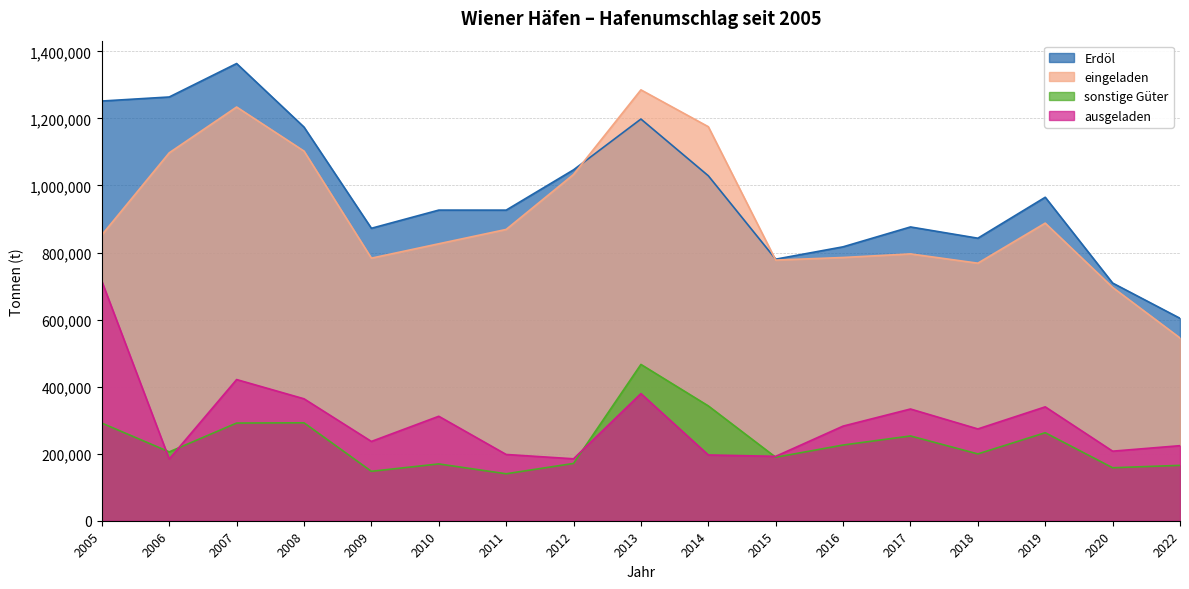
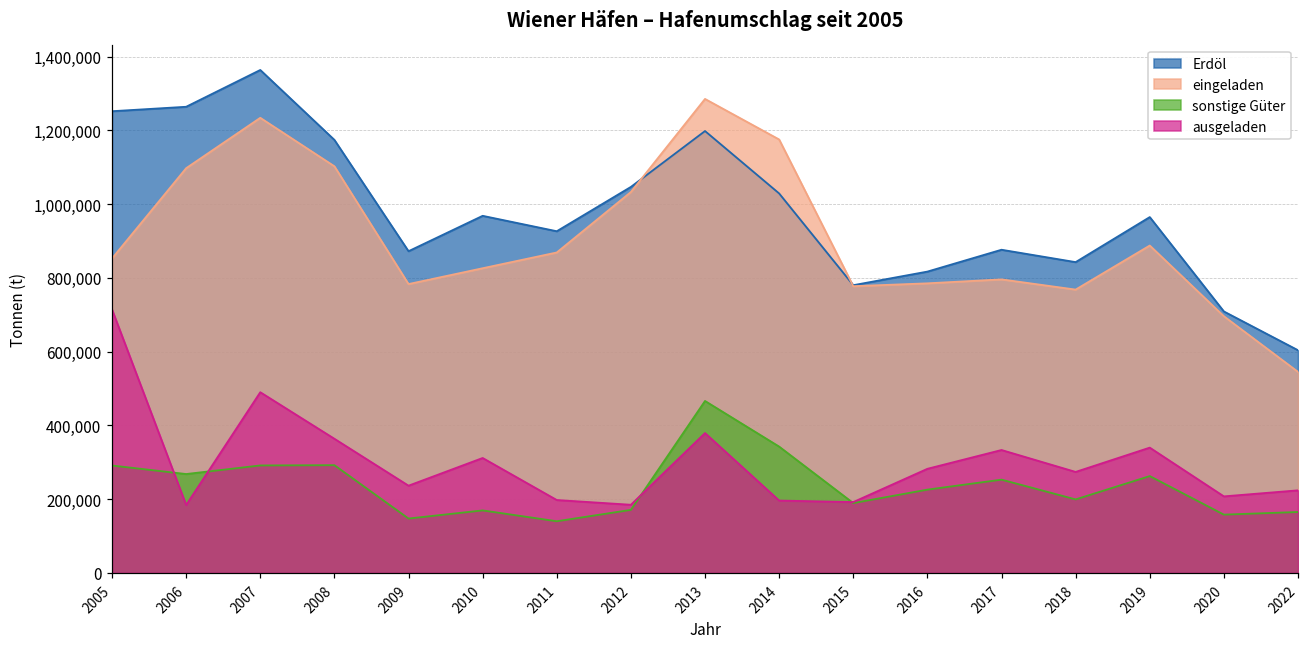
  {
    "Erdöl": {
      "2005": "1,250,000",
      "2006": "1,260,000",
      "2007": "1,360,000",
      "2008": "1,170,000",
      "2009": "870,000",
-     "2010": "930,000",
+     "2010": "970,000",
      "2011": "930,000",
      "2012": "1,050,000",
      "2013": "1,200,000",
      "2014": "1,030,000",
      "2016": "820,000",
      "2017": "880,000",
      "2018": "840,000",
      "2019": "960,000",
      "2020": "710,000",
      "2022": "600,000"
    },
    "eingeladen": {
      "2005": "850,000",
      "2006": "1,100,000",
      "2007": "1,230,000",
      "2008": "1,100,000",
      "2009": "780,000",
      "2010": "830,000",
      "2011": "870,000",
      "2012": "1,030,000",
      "2013": "1,290,000",
      "2014": "1,180,000",
      "2016": "790,000",
      "2017": "800,000",
      "2018": "770,000",
      "2019": "890,000",
      "2020": "700,000",
      "2022": "550,000"
    },
    "sonstige Güter": {
      "2005": "290,000",
-     "2006": "210,000",
+     "2006": "270,000",
      "2007": "290,000",
      "2008": "290,000",
      "2009": "150,000",
      "2010": "170,000",
      "2011": "140,000",
      "2012": "170,000",
      "2013": "470,000",
      "2014": "340,000",
      "2016": "230,000",
      "2017": "250,000",
      "2018": "200,000",
      "2019": "260,000",
      "2020": "160,000",
      "2022": "170,000"
    },
    "ausgeladen": {
      "2005": "710,000",
      "2006": "180,000",
-     "2007": "420,000",
+     "2007": "490,000",
      "2008": "360,000",
      "2009": "240,000",
      "2010": "310,000",
      "2011": "200,000",
      "2012": "180,000",
      "2013": "380,000",
      "2014": "200,000",
      "2016": "280,000",
      "2017": "330,000",
      "2018": "270,000",
      "2019": "340,000",
      "2020": "210,000",
      "2022": "220,000"
    }
  }
